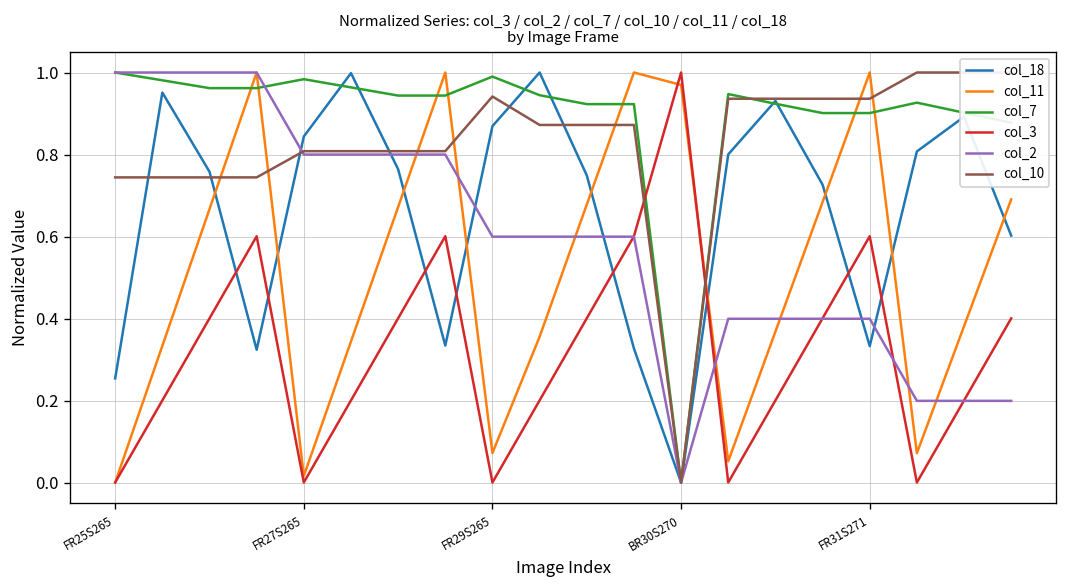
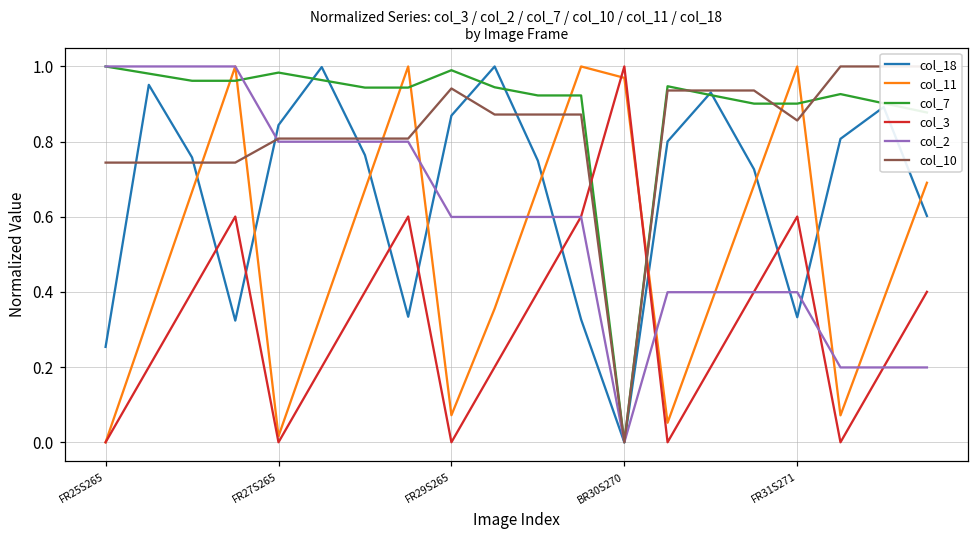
  {
    "col_18": {
      "FR25S265": 0.25,
      "FR27S265": 0.84,
      "FR29S265": 0.87,
      "FR31S271": 0.33
    },
    "col_11": {
      "FR27S265": 0.02,
      "FR29S265": 0.07,
      "BR30S270": 0.97,
      "FR31S271": 1.00
    },
    "col_7": {
      "FR27S265": 0.98,
      "FR29S265": 0.99,
      "FR31S271": 0.90
    },
    "col_3": {
      "FR27S265": 0.00,
      "FR29S265": 0.00,
      "BR30S270": 1.00,
      "FR31S271": 0.60
    },
    "col_2": {
      "FR27S265": 0.80,
      "FR29S265": 0.60,
      "FR31S271": 0.40
    },
    "col_10": {
      "FR25S265": 0.74,
      "FR27S265": 0.81,
      "FR29S265": 0.94,
-     "FR31S271": 0.94
+     "FR31S271": 0.86
    }
  }
